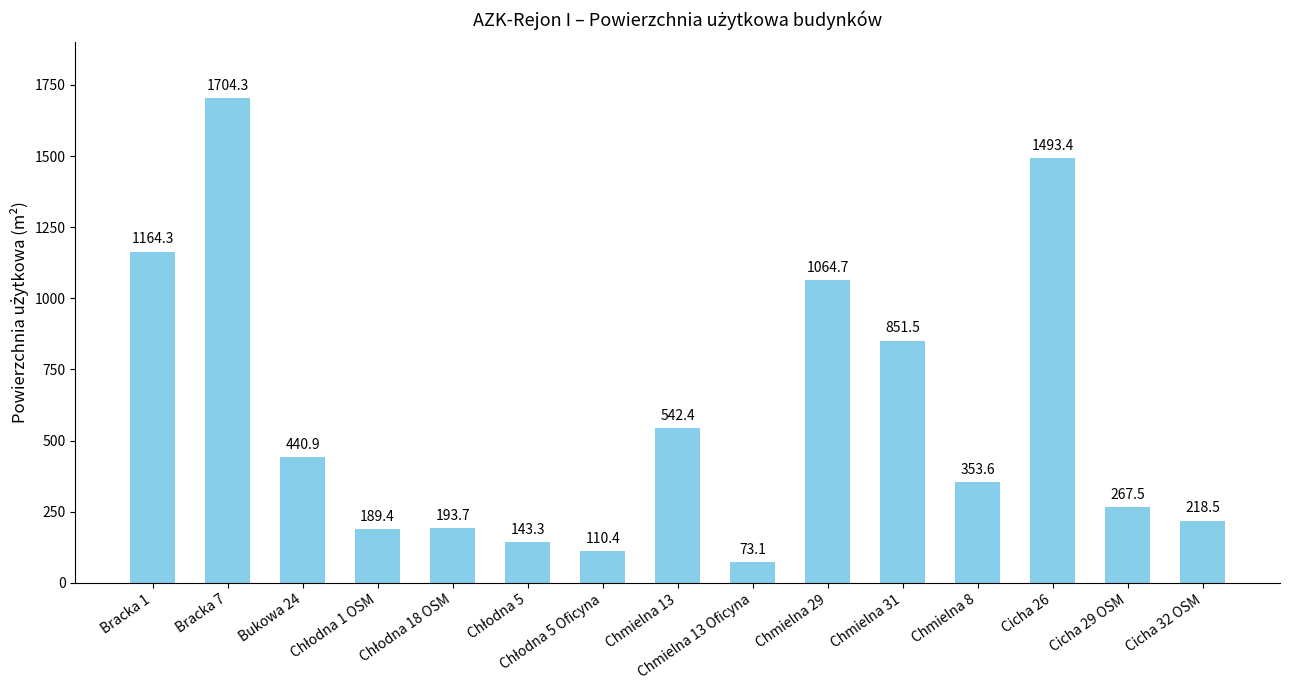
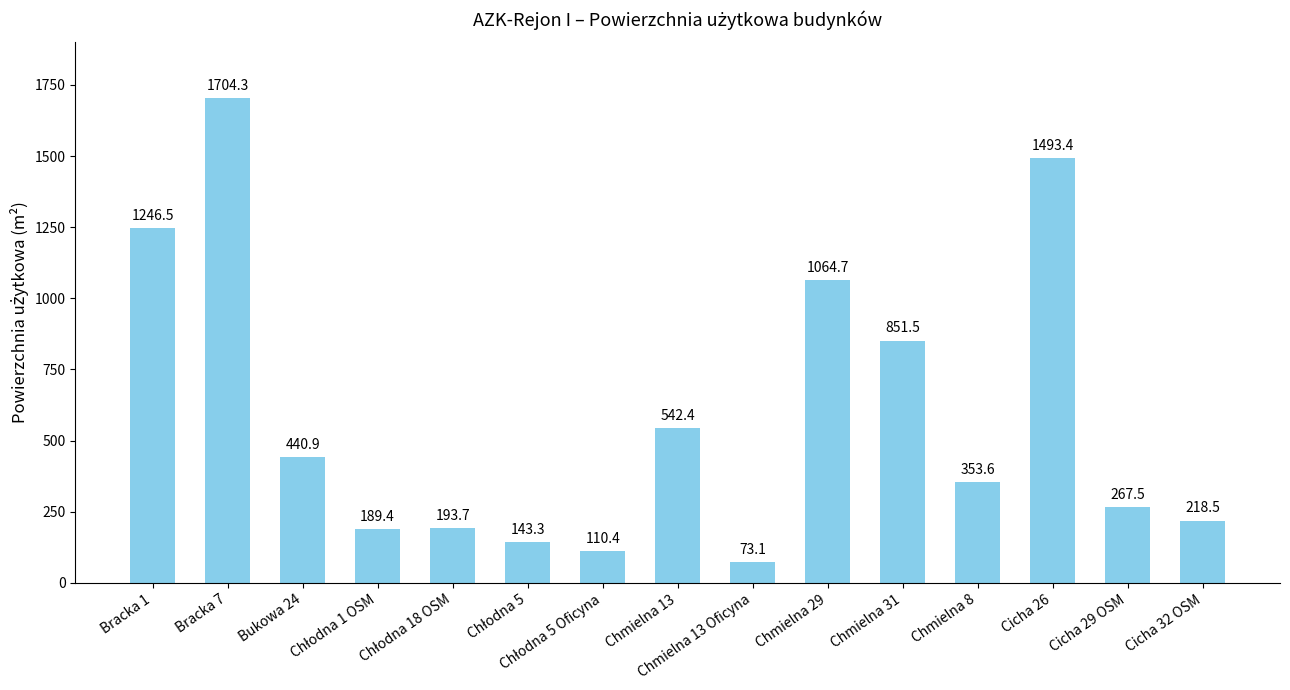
  {
-   "Bracka 1": 1164.3,
+   "Bracka 1": 1246.5,
    "Bracka 7": 1704.3,
    "Bukowa 24": 440.9,
    "Chłodna 1 OSM": 189.4,
    "Chłodna 18 OSM": 193.7,
    "Chłodna 5": 143.3,
    "Chłodna 5 Oficyna": 110.4,
    "Chmielna 13": 542.4,
    "Chmielna 13 Oficyna": 73.1,
    "Chmielna 29": 1064.7,
    "Chmielna 31": 851.5,
    "Chmielna 8": 353.6,
    "Cicha 26": 1493.4,
    "Cicha 29 OSM": 267.5,
    "Cicha 32 OSM": 218.5
  }
